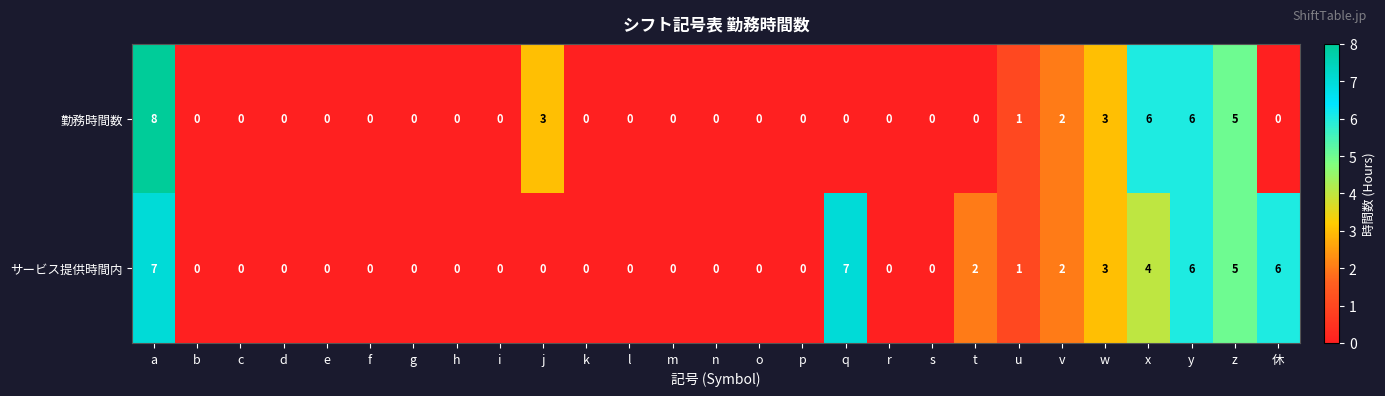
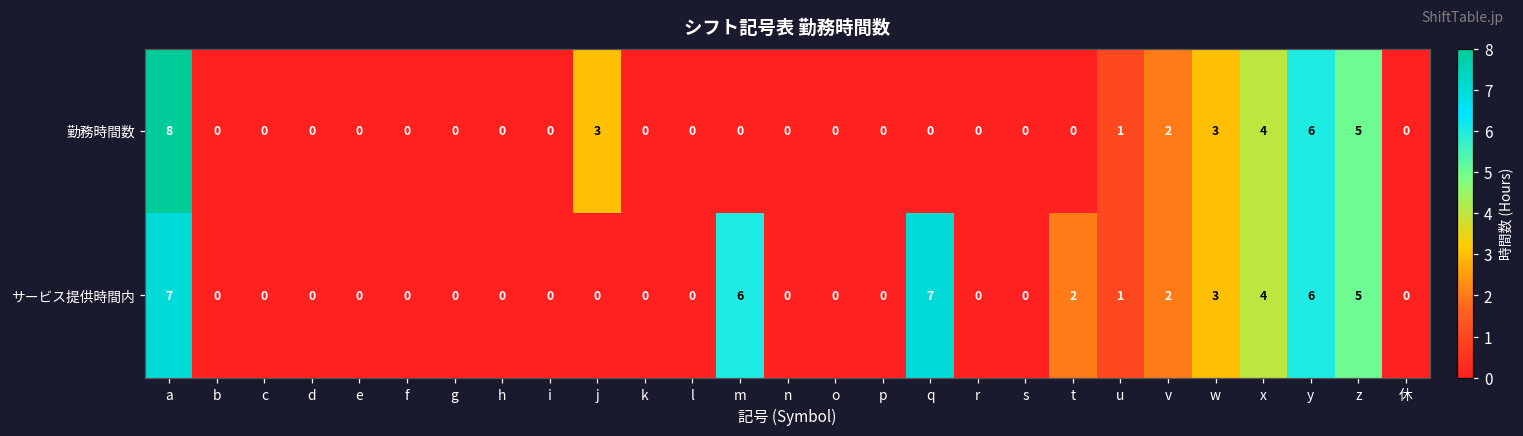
  {
    "勤務時間数": {
      "a": 8,
      "b": 0,
      "c": 0,
      "d": 0,
      "e": 0,
      "f": 0,
      "g": 0,
      "h": 0,
      "i": 0,
      "j": 3,
      "k": 0,
      "l": 0,
      "m": 0,
      "n": 0,
      "o": 0,
      "p": 0,
      "q": 0,
      "r": 0,
      "s": 0,
      "t": 0,
      "u": 1,
      "v": 2,
      "w": 3,
-     "x": 6,
+     "x": 4,
      "y": 6,
      "z": 5,
      "休": 0
    },
    "サービス提供時間内": {
      "a": 7,
      "b": 0,
      "c": 0,
      "d": 0,
      "e": 0,
      "f": 0,
      "g": 0,
      "h": 0,
      "i": 0,
      "j": 0,
      "k": 0,
      "l": 0,
-     "m": 0,
+     "m": 6,
      "n": 0,
      "o": 0,
      "p": 0,
      "q": 7,
      "r": 0,
      "s": 0,
      "t": 2,
      "u": 1,
      "v": 2,
      "w": 3,
      "x": 4,
      "y": 6,
      "z": 5,
-     "休": 6
+     "休": 0
    }
  }
